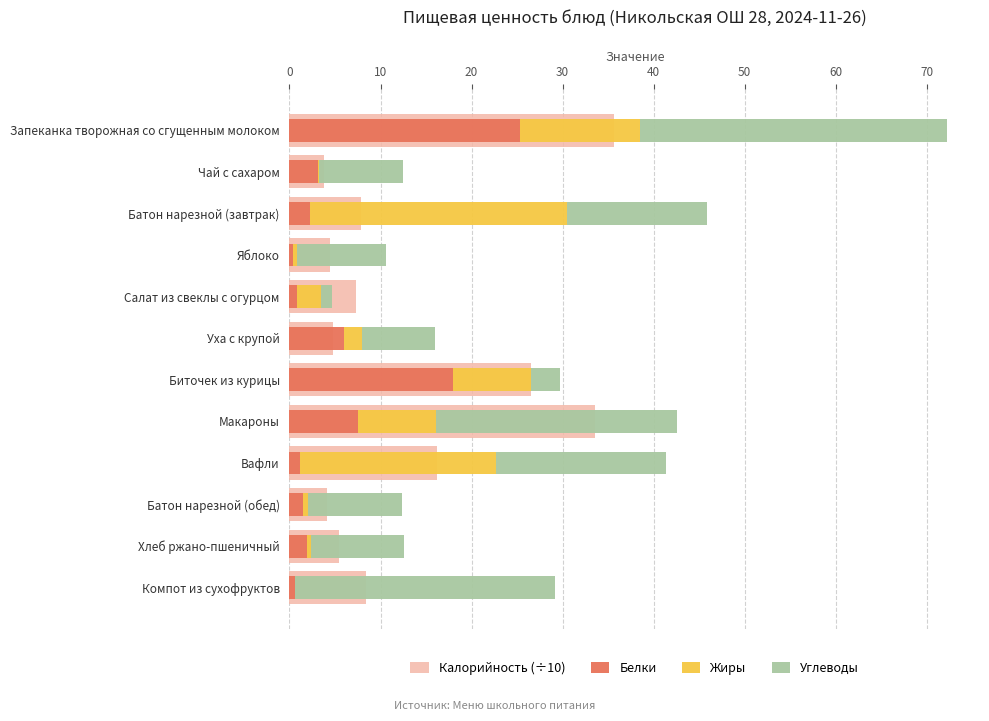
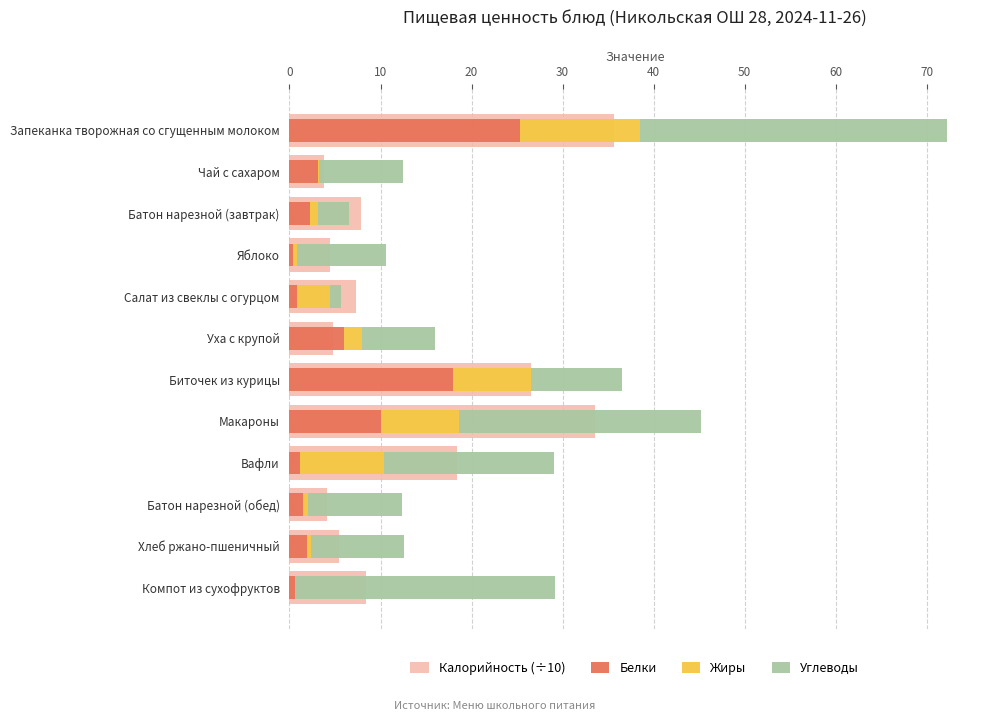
  {
    "Калорийность (÷10)": {
      "Салат из свеклы с огурцом": 7,
      "Биточек из курицы": 27,
-     "Вафли": 16
+     "Вафли": 18
    },
    "Белки": {
      "Уха с крупой": 6,
-     "Макароны": 7
+     "Макароны": 10
    },
    "Жиры": {
      "Запеканка творожная со сгущенным молоком": 13,
-     "Батон нарезной (завтрак)": 28,
-     "Салат из свеклы с огурцом": 3,
+     "Батон нарезной (завтрак)": 1,
+     "Салат из свеклы с огурцом": 4,
      "Уха с крупой": 2,
      "Биточек из курицы": 9,
-     "Вафли": 21
+     "Вафли": 9
    },
    "Углеводы": {
      "Запеканка творожная со сгущенным молоком": 34,
      "Чай с сахаром": 9,
-     "Батон нарезной (завтрак)": 15,
+     "Батон нарезной (завтрак)": 3,
      "Яблоко": 10,
      "Уха с крупой": 8,
-     "Биточек из курицы": 3,
+     "Биточек из курицы": 10,
      "Макароны": 26,
      "Вафли": 19,
      "Батон нарезной (обед)": 10,
      "Хлеб ржано-пшеничный": 10,
      "Компот из сухофруктов": 29
    }
  }
